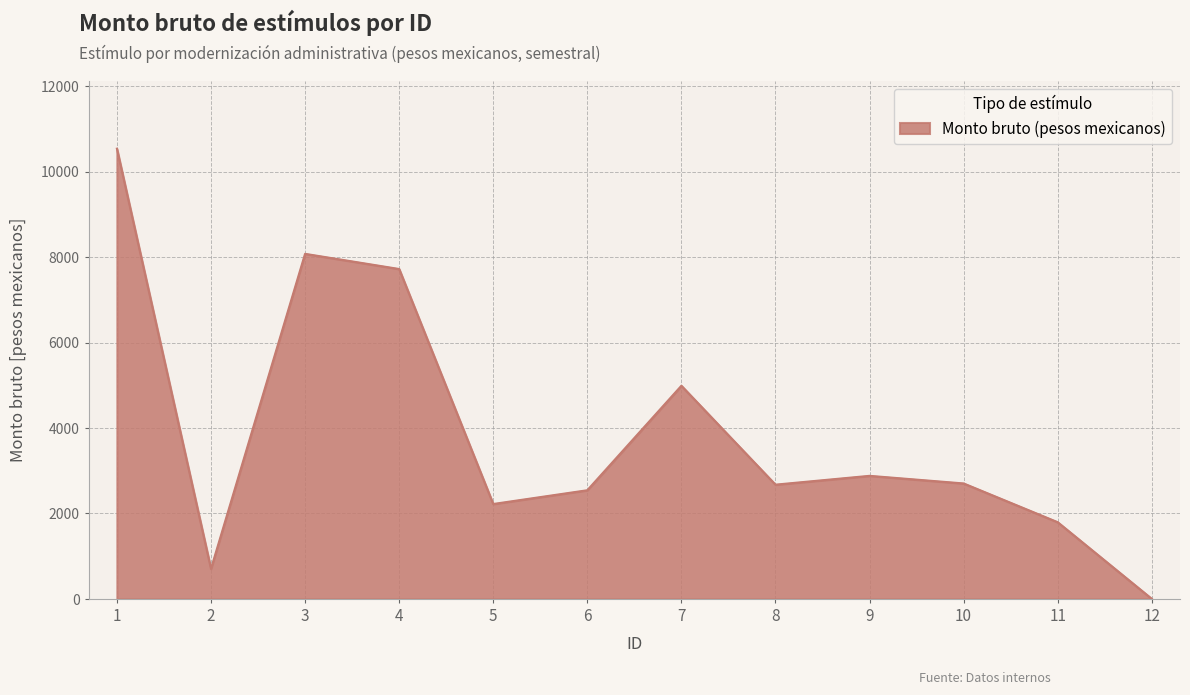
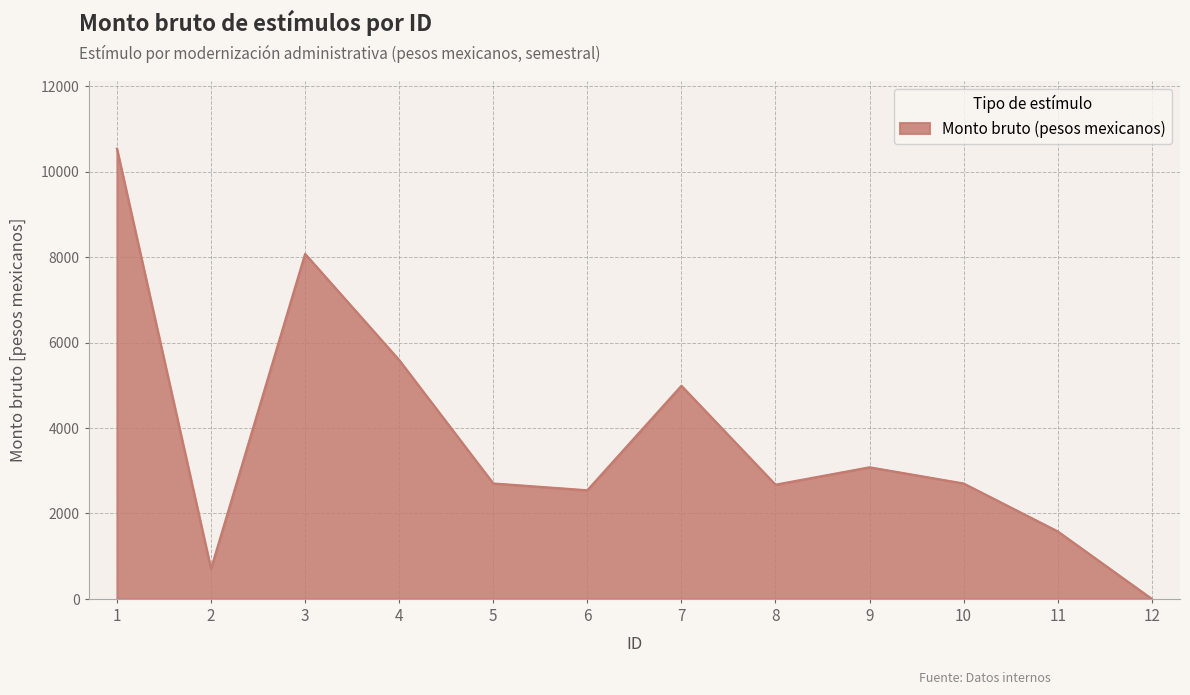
  {
    "1": 10500,
    "2": 700,
    "3": 8100,
-   "4": 7700,
-   "5": 2200,
+   "4": 5600,
+   "5": 2700,
    "6": 2500,
    "7": 5000,
    "8": 2700,
-   "9": 2900,
+   "9": 3100,
    "10": 2700,
-   "11": 1800,
+   "11": 1600,
    "12": 0
  }
